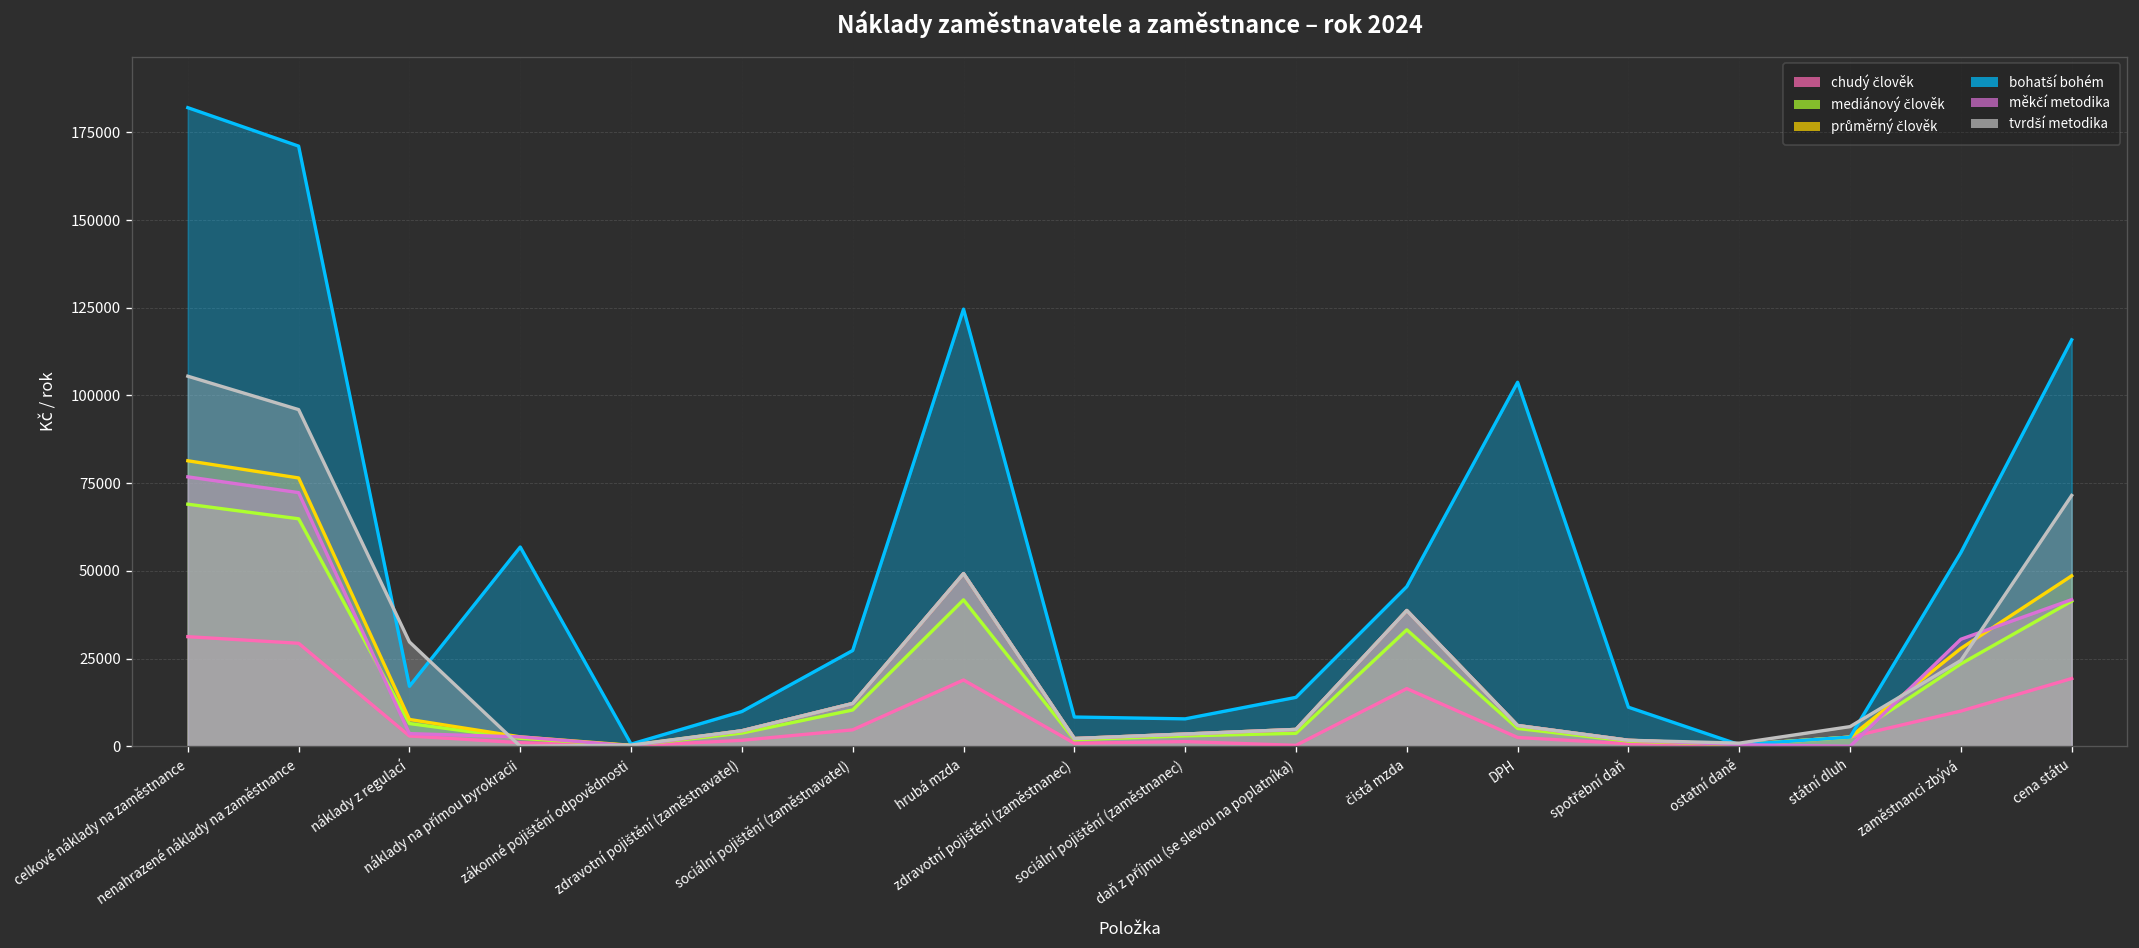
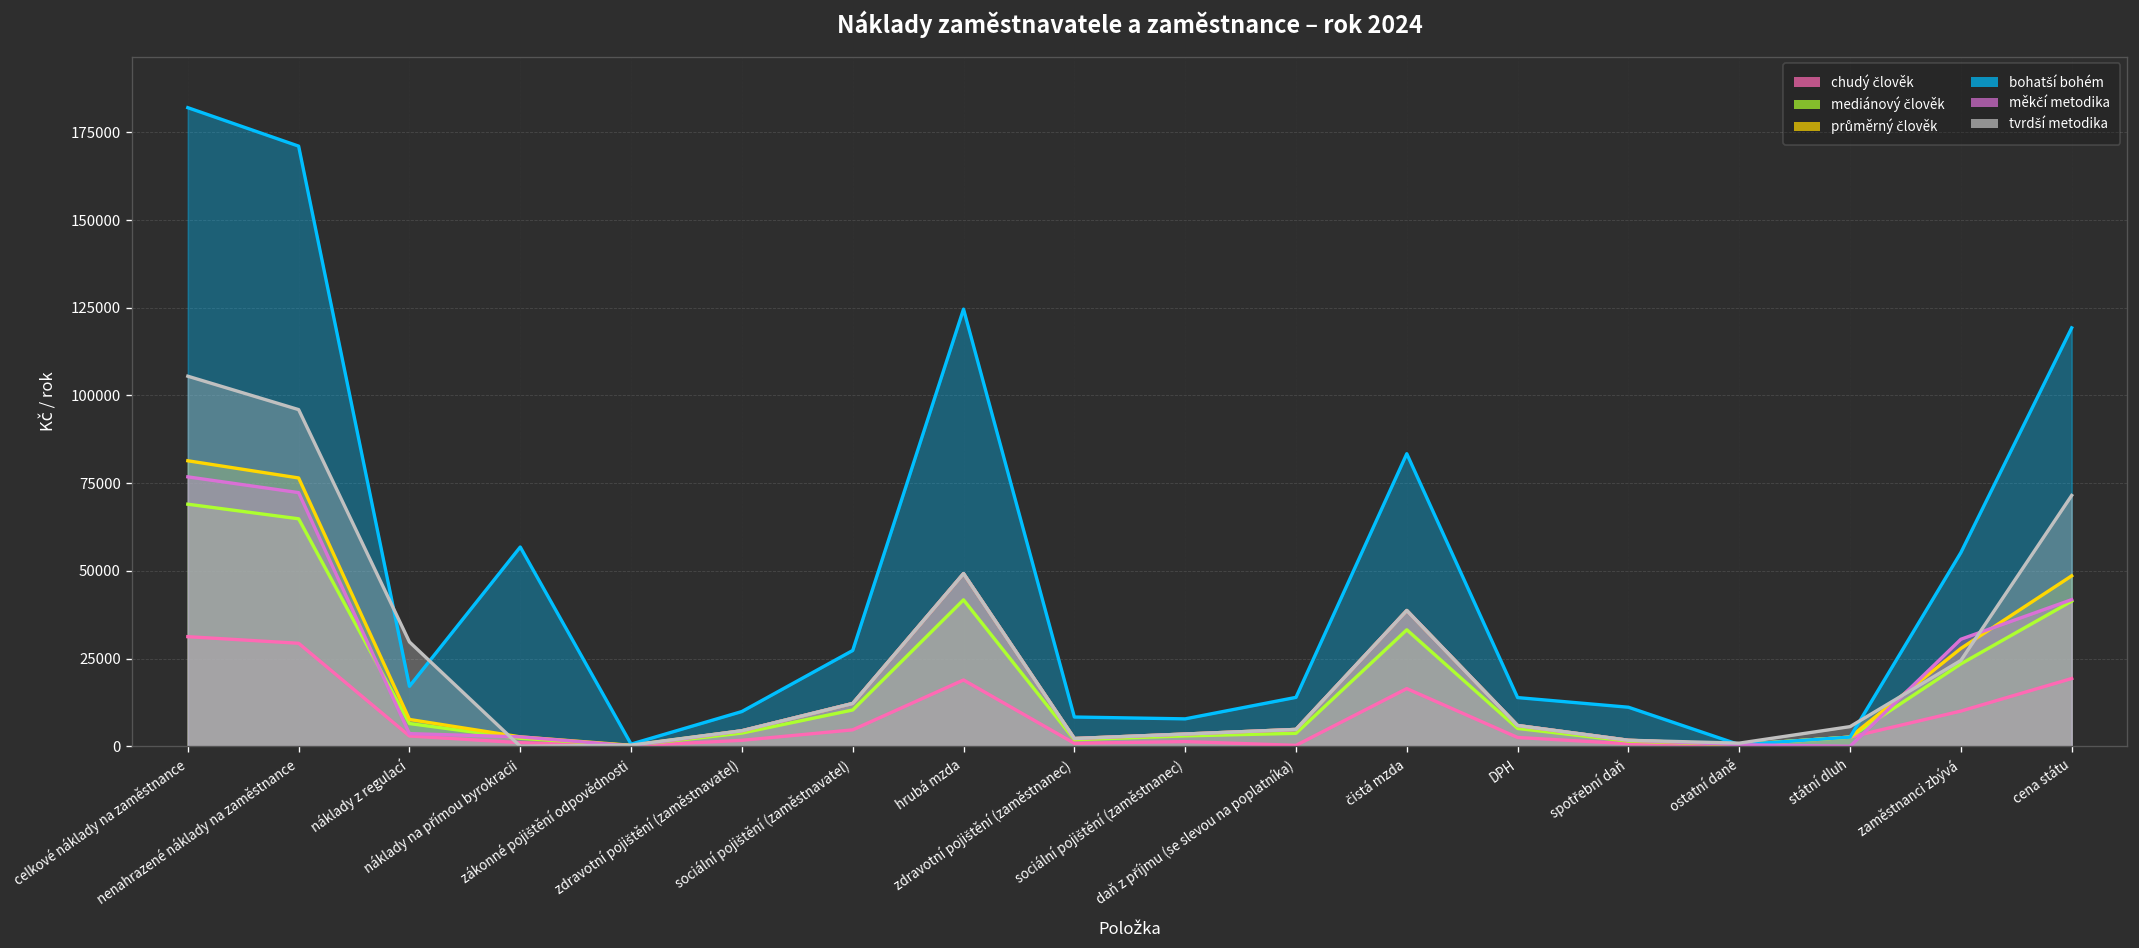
  {
    "bohatší bohém": {
      "celkové náklady na zaměstnance": 182000,
      "nenahrazené náklady na zaměstnance": 171000,
      "náklady z regulací": 17000,
      "náklady na přímou byrokracii": 57000,
      "zdravotní pojištění (zaměstnavatel)": 10000,
      "sociální pojištění (zaměstnavatel)": 27000,
      "hrubá mzda": 125000,
      "zdravotní pojištění (zaměstnanec)": 8000,
      "sociální pojištění (zaměstnanec)": 8000,
      "daň z příjmu (se slevou na poplatníka)": 14000,
-     "čistá mzda": 46000,
-     "DPH": 104000,
+     "čistá mzda": 83000,
+     "DPH": 14000,
      "spotřební daň": 11000,
      "zaměstnanci zbývá": 55000,
-     "cena státu": 116000
+     "cena státu": 119000
    }
  }
